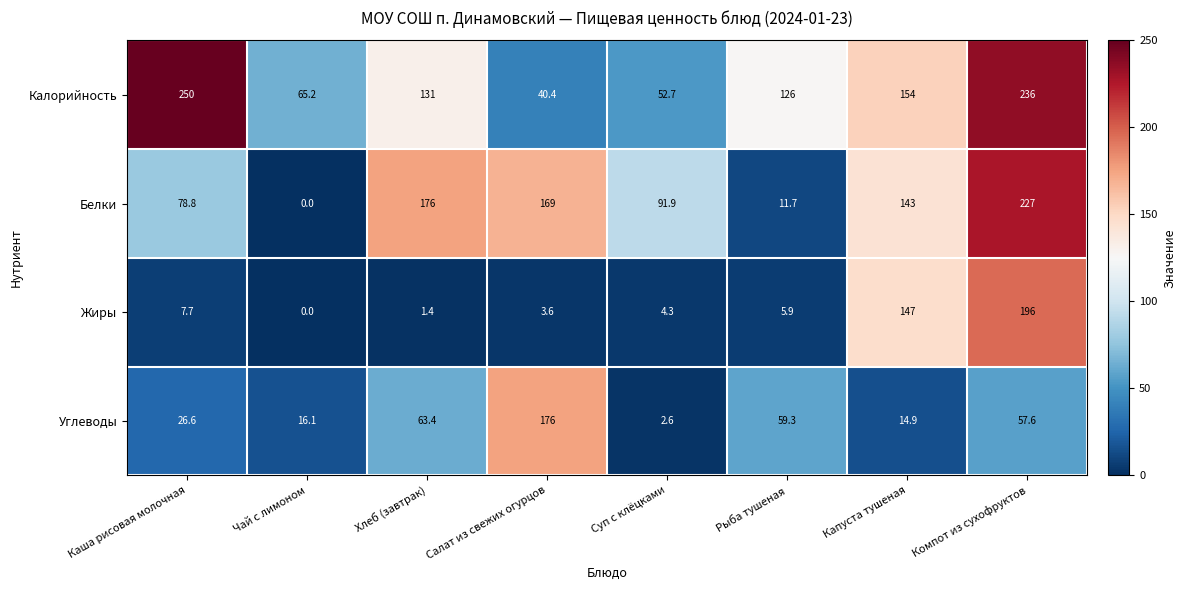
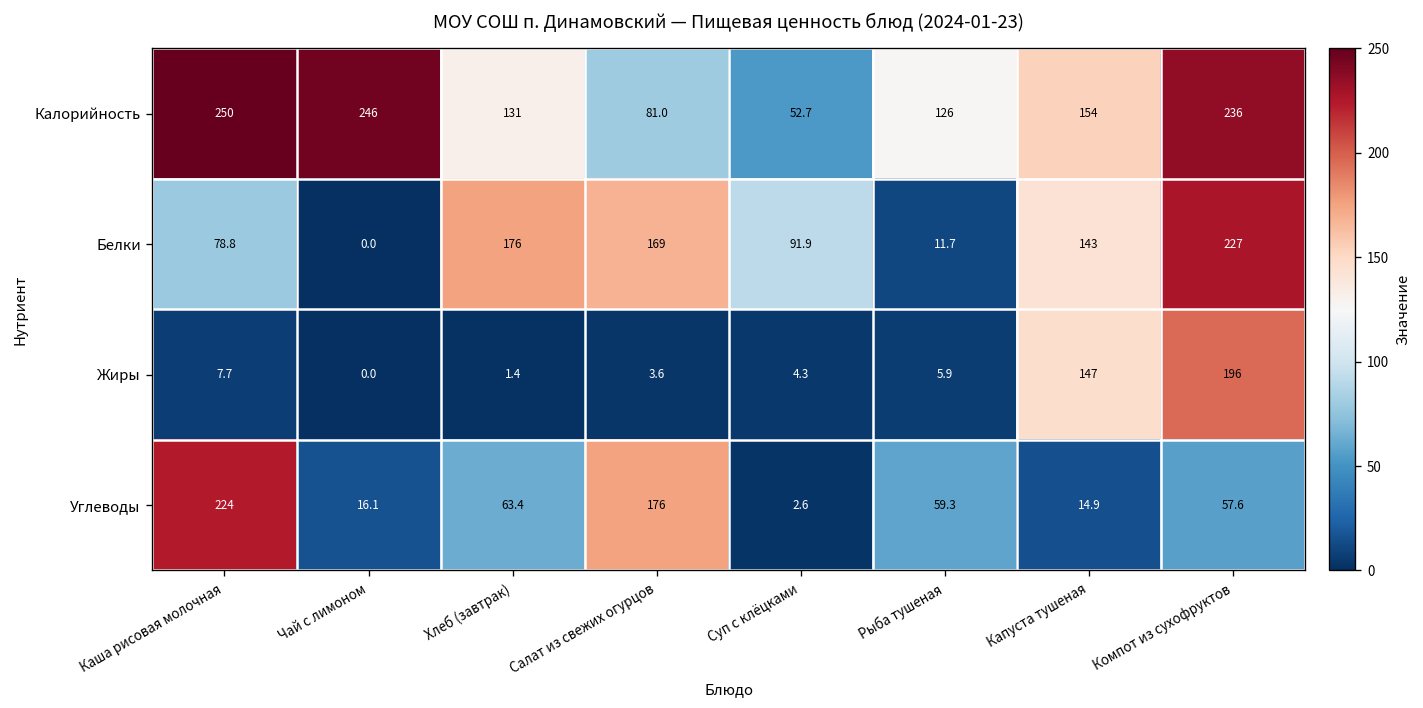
  {
    "Калорийность": {
      "Каша рисовая молочная": 250,
-     "Чай с лимоном": 65.2,
+     "Чай с лимоном": 246,
      "Хлеб (завтрак)": 131,
-     "Салат из свежих огурцов": 40.4,
+     "Салат из свежих огурцов": 81.0,
      "Суп с клёцками": 52.7,
      "Рыба тушеная": 126,
      "Капуста тушеная": 154,
      "Компот из сухофруктов": 236
    },
    "Белки": {
      "Каша рисовая молочная": 78.8,
      "Чай с лимоном": 0.0,
      "Хлеб (завтрак)": 176,
      "Салат из свежих огурцов": 169,
      "Суп с клёцками": 91.9,
      "Рыба тушеная": 11.7,
      "Капуста тушеная": 143,
      "Компот из сухофруктов": 227
    },
    "Жиры": {
      "Каша рисовая молочная": 7.7,
      "Чай с лимоном": 0.0,
      "Хлеб (завтрак)": 1.4,
      "Салат из свежих огурцов": 3.6,
      "Суп с клёцками": 4.3,
      "Рыба тушеная": 5.9,
      "Капуста тушеная": 147,
      "Компот из сухофруктов": 196
    },
    "Углеводы": {
-     "Каша рисовая молочная": 26.6,
+     "Каша рисовая молочная": 224,
      "Чай с лимоном": 16.1,
      "Хлеб (завтрак)": 63.4,
      "Салат из свежих огурцов": 176,
      "Суп с клёцками": 2.6,
      "Рыба тушеная": 59.3,
      "Капуста тушеная": 14.9,
      "Компот из сухофруктов": 57.6
    }
  }
